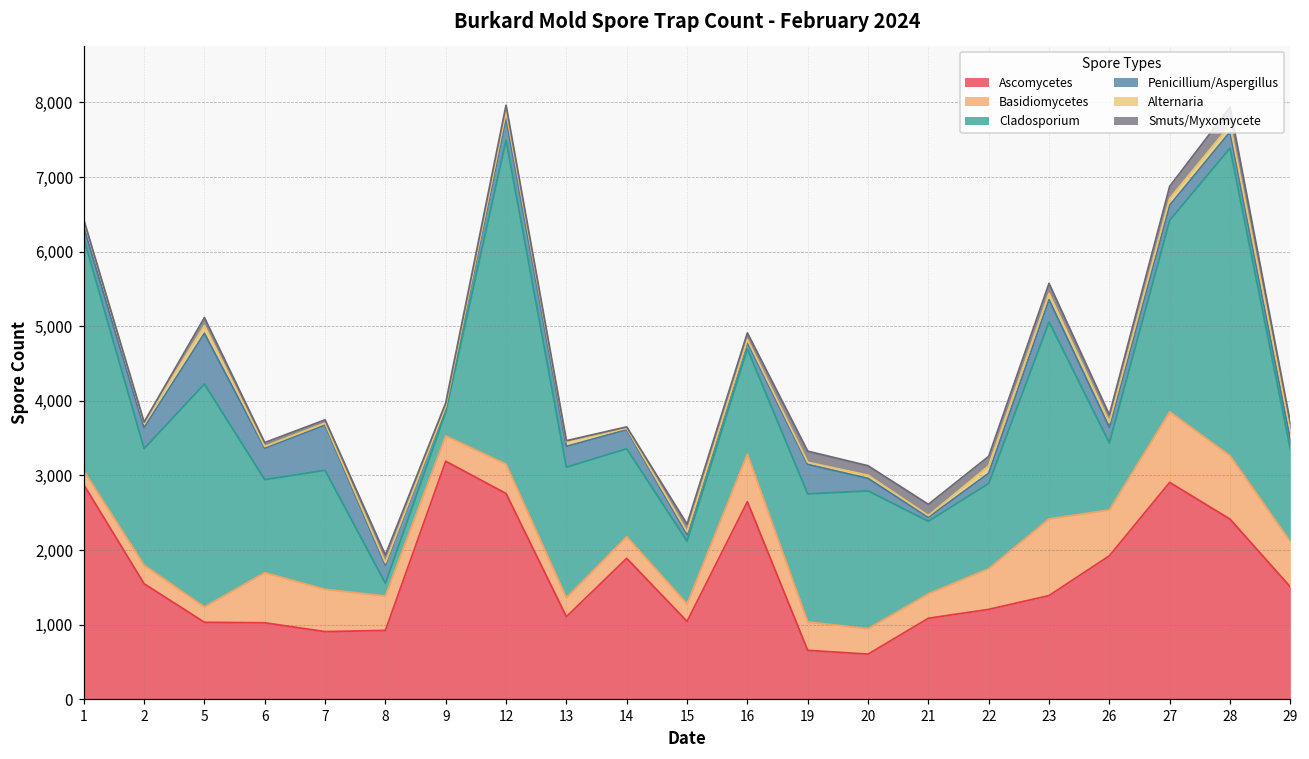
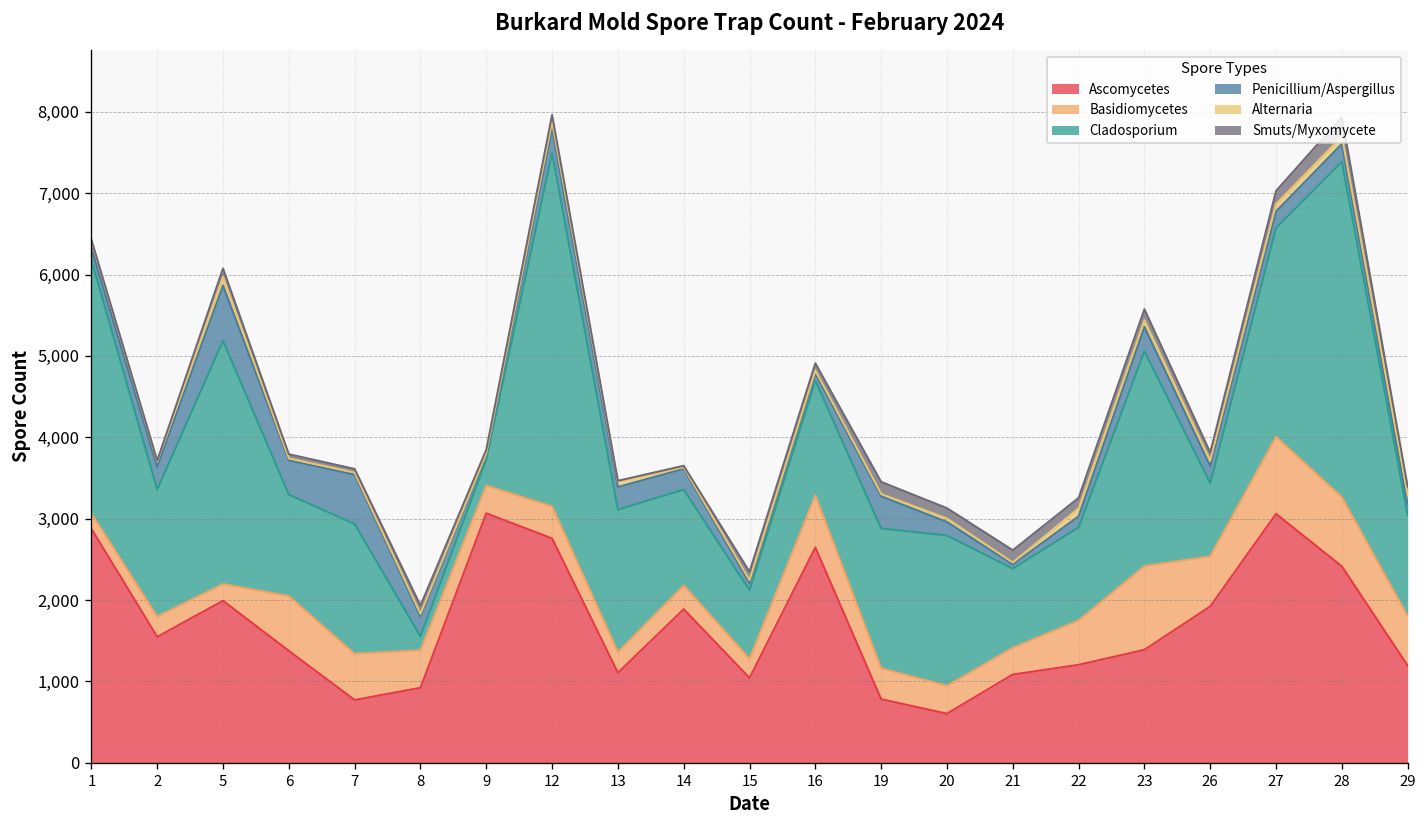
  {
    "Ascomycetes": {
      "1": "2,900",
      "2": "1,500",
-     "5": "1,000",
-     "6": "1,000",
-     "7": "900",
+     "5": "2,000",
+     "6": "1,400",
+     "7": "800",
      "8": "900",
-     "9": "3,200",
+     "9": "3,100",
      "12": "2,800",
      "13": "1,100",
      "14": "1,900",
      "15": "1,000",
      "16": "2,600",
-     "19": "700",
+     "19": "800",
      "20": "600",
      "21": "1,100",
      "22": "1,200",
      "23": "1,400",
      "26": "1,900",
-     "27": "2,900",
+     "27": "3,100",
      "28": "2,400",
-     "29": "1,500"
+     "29": "1,200"
    }
  }
